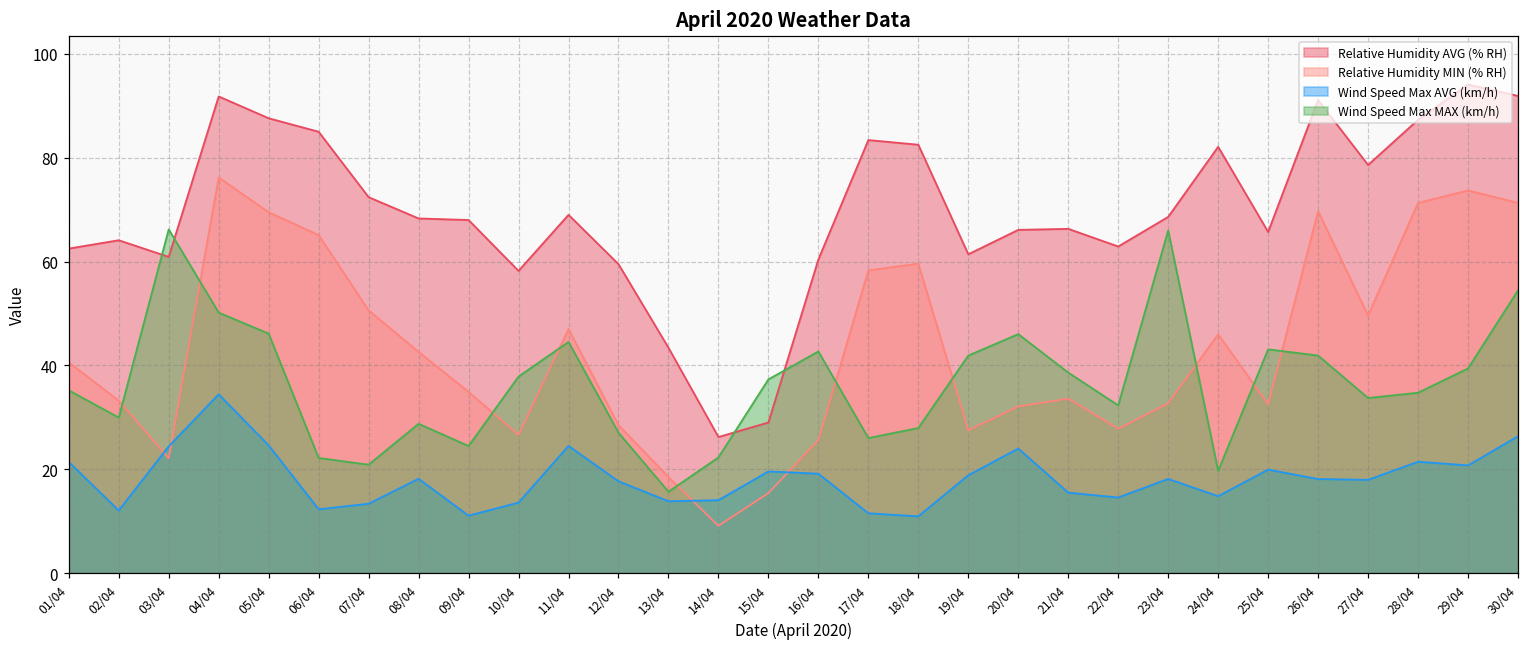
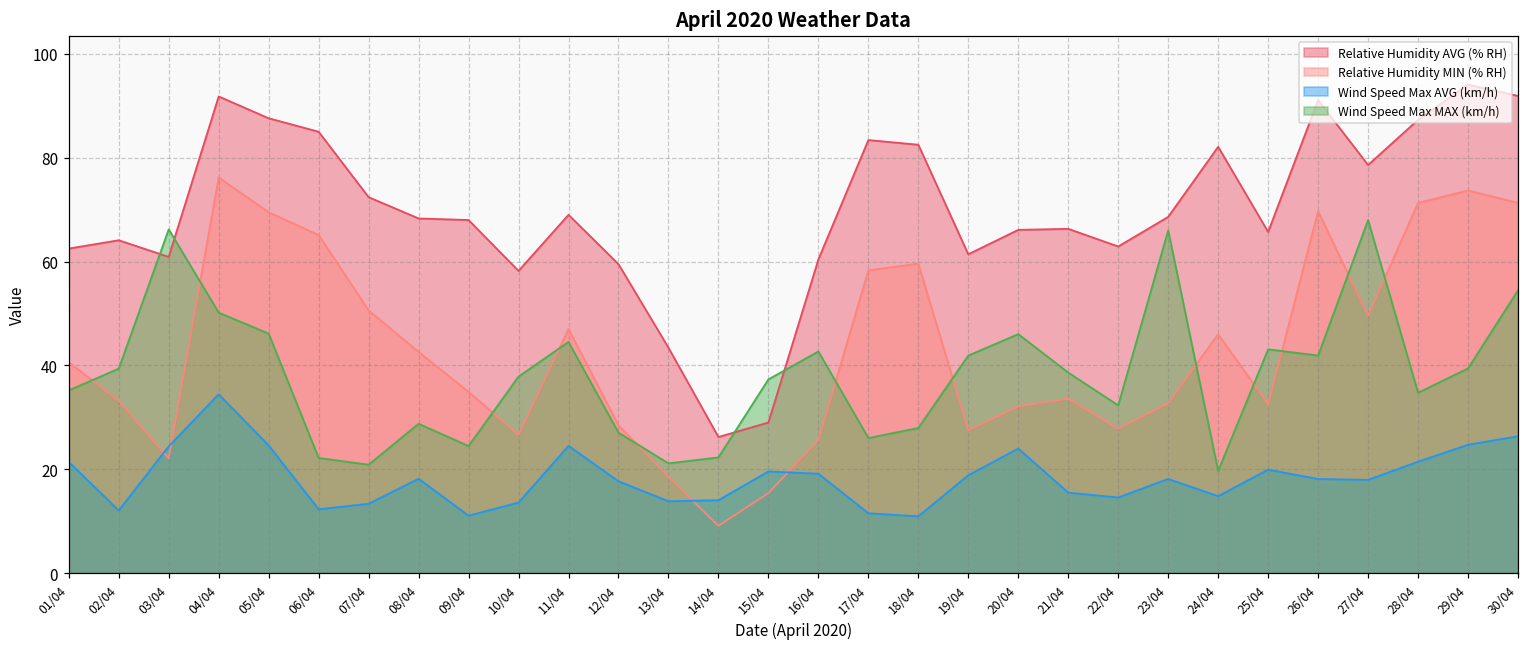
  {
    "Wind Speed Max AVG (km/h)": {
      "01/04": 21,
      "02/04": 12,
      "03/04": 24,
      "04/04": 34,
      "05/04": 25,
      "06/04": 12,
      "07/04": 13,
      "08/04": 18,
      "09/04": 11,
      "10/04": 14,
      "11/04": 24,
      "12/04": 18,
      "13/04": 14,
      "14/04": 14,
      "15/04": 20,
      "16/04": 19,
      "17/04": 12,
      "18/04": 11,
      "19/04": 19,
      "20/04": 24,
      "21/04": 15,
      "22/04": 15,
      "23/04": 18,
      "24/04": 15,
      "25/04": 20,
      "26/04": 18,
      "27/04": 18,
      "28/04": 21,
-     "29/04": 21,
+     "29/04": 25,
      "30/04": 26
    },
    "Wind Speed Max MAX (km/h)": {
      "01/04": 35,
-     "02/04": 30,
+     "02/04": 39,
      "03/04": 66,
      "04/04": 50,
      "05/04": 46,
      "06/04": 22,
      "07/04": 21,
      "08/04": 29,
      "09/04": 24,
      "10/04": 38,
      "11/04": 45,
      "12/04": 27,
-     "13/04": 16,
+     "13/04": 21,
      "14/04": 22,
      "15/04": 37,
      "16/04": 43,
      "17/04": 26,
      "18/04": 28,
      "19/04": 42,
      "20/04": 46,
      "21/04": 39,
      "22/04": 32,
      "23/04": 66,
      "24/04": 20,
      "25/04": 43,
      "26/04": 42,
-     "27/04": 34,
+     "27/04": 68,
      "28/04": 35,
      "29/04": 39,
      "30/04": 54
    }
  }
